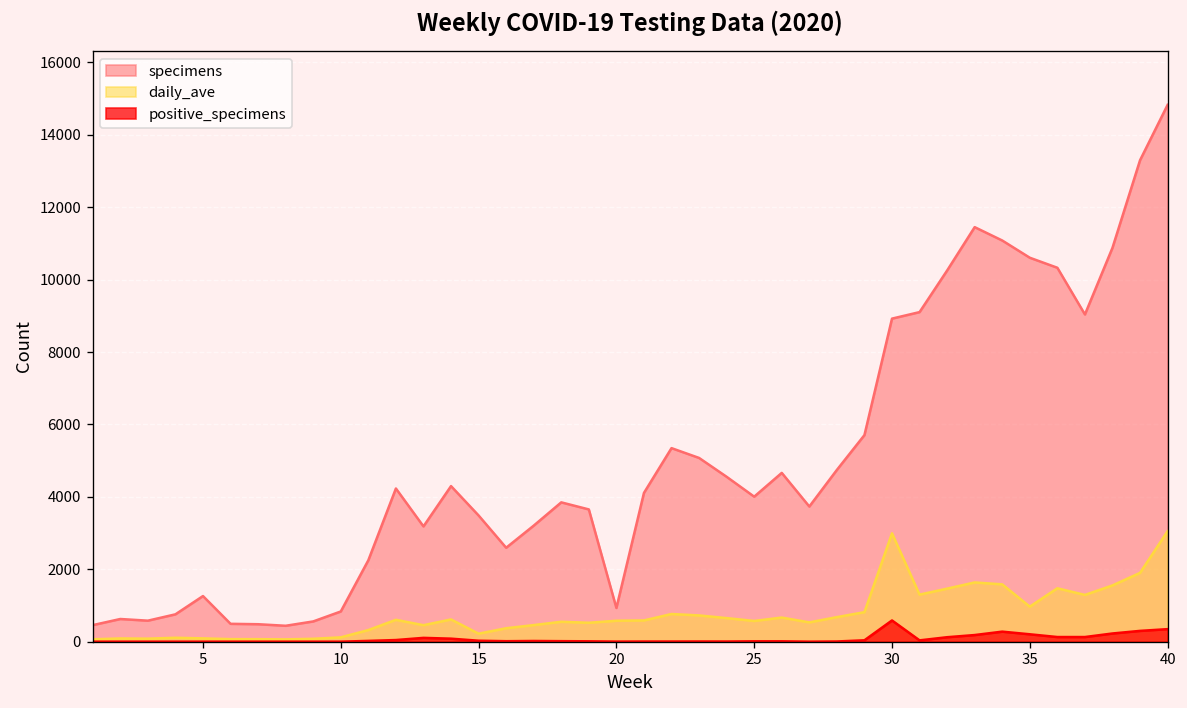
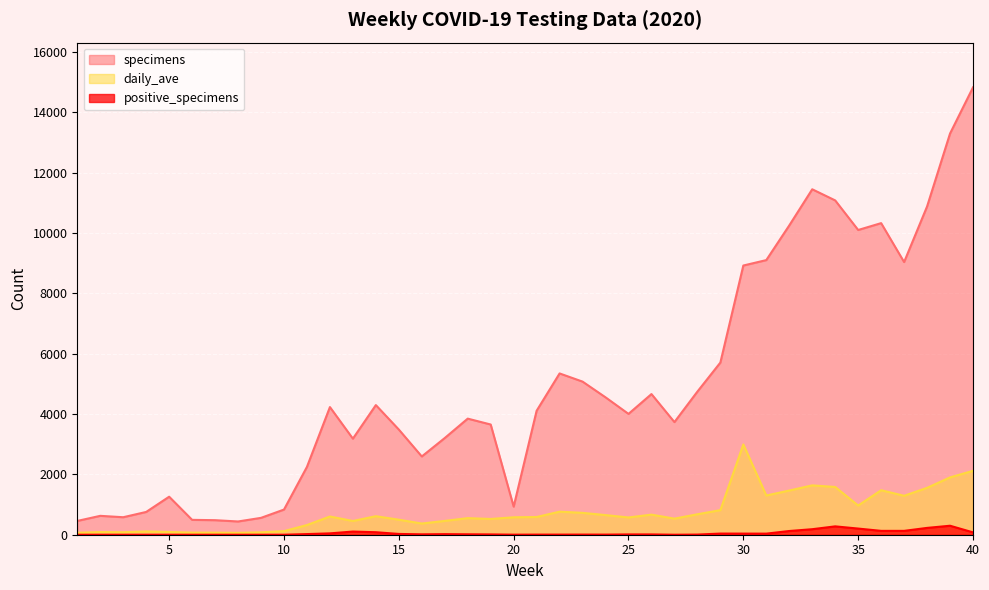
  {
    "specimens": {
      "5": 1300,
      "10": 800,
      "15": 3500,
      "20": 900,
      "25": 4000,
      "30": 8900,
-     "35": 10600,
+     "35": 10100,
      "40": 14800
    },
    "daily_ave": {
      "5": 100,
      "10": 100,
-     "15": 200,
+     "15": 500,
      "20": 600,
      "25": 600,
      "30": 3000,
      "35": 1000,
-     "40": 3100
+     "40": 2100
    },
    "positive_specimens": {
      "5": 0,
      "10": 0,
      "15": 0,
      "20": 0,
      "25": 0,
-     "30": 600,
+     "30": 0,
      "35": 200,
-     "40": 300
+     "40": 100
    }
  }
